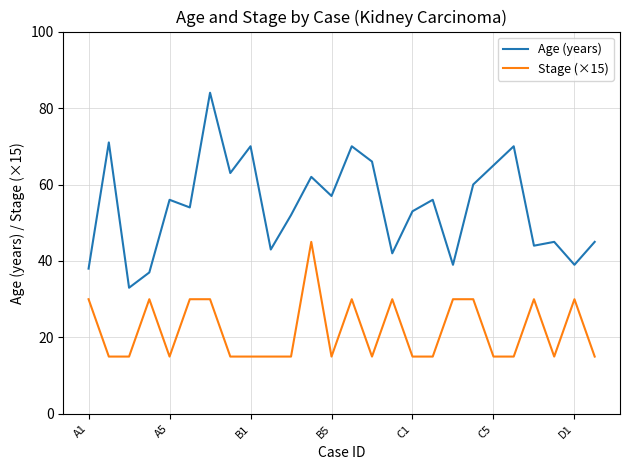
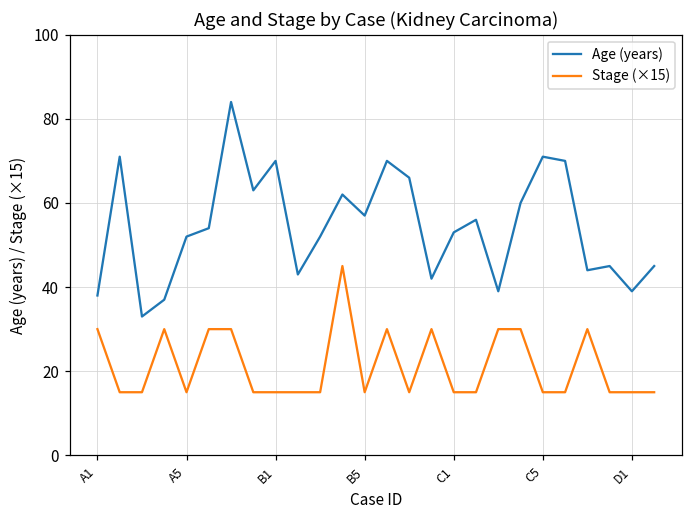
  {
    "Age (years)": {
      "A1": 38,
-     "A5": 56,
+     "A5": 52,
      "B1": 70,
      "B5": 57,
      "C1": 53,
-     "C5": 65,
+     "C5": 71,
      "D1": 39
    },
    "Stage (×15)": {
      "A1": 30,
      "A5": 15,
      "B1": 15,
      "B5": 15,
      "C1": 15,
      "C5": 15,
-     "D1": 30
+     "D1": 15
    }
  }
